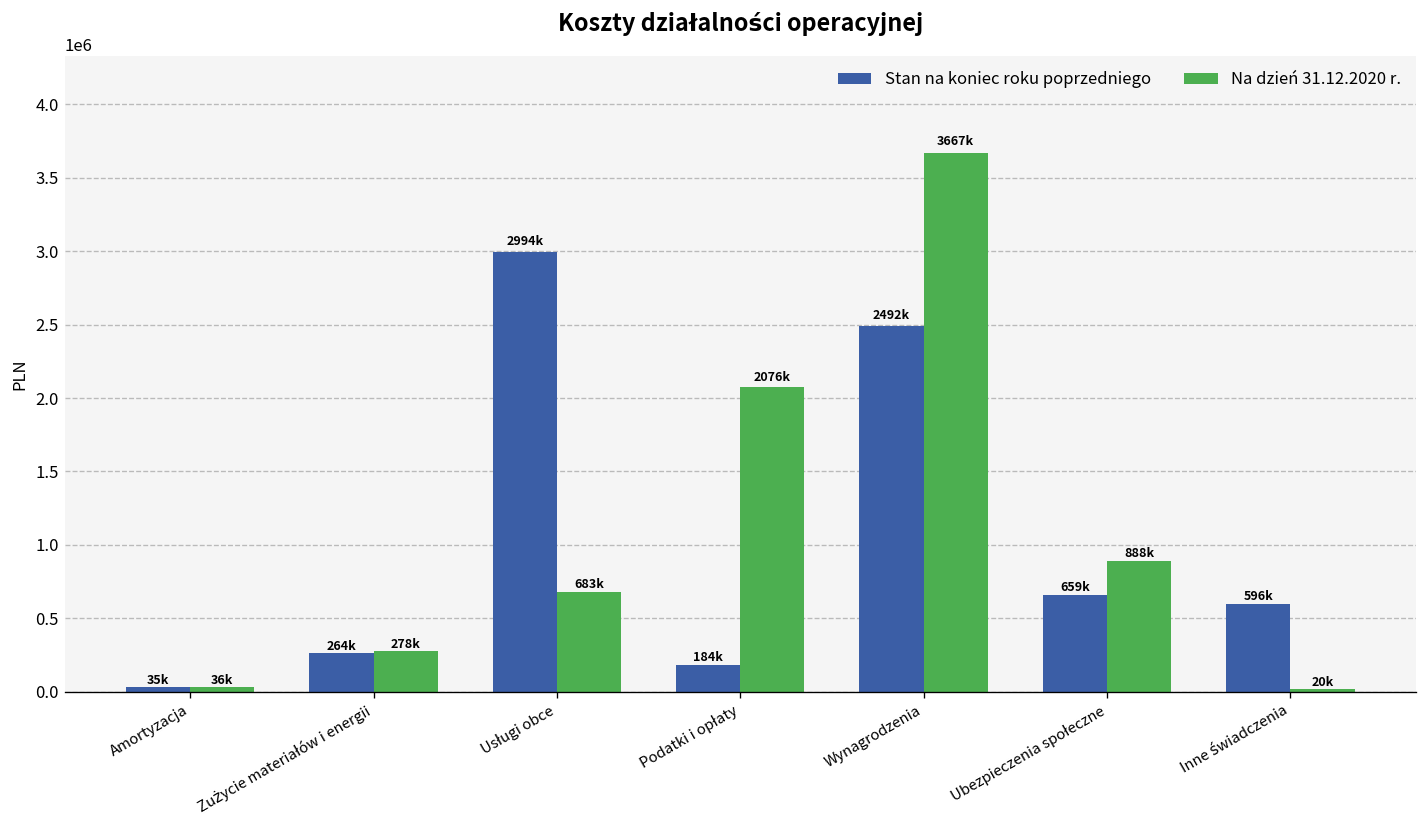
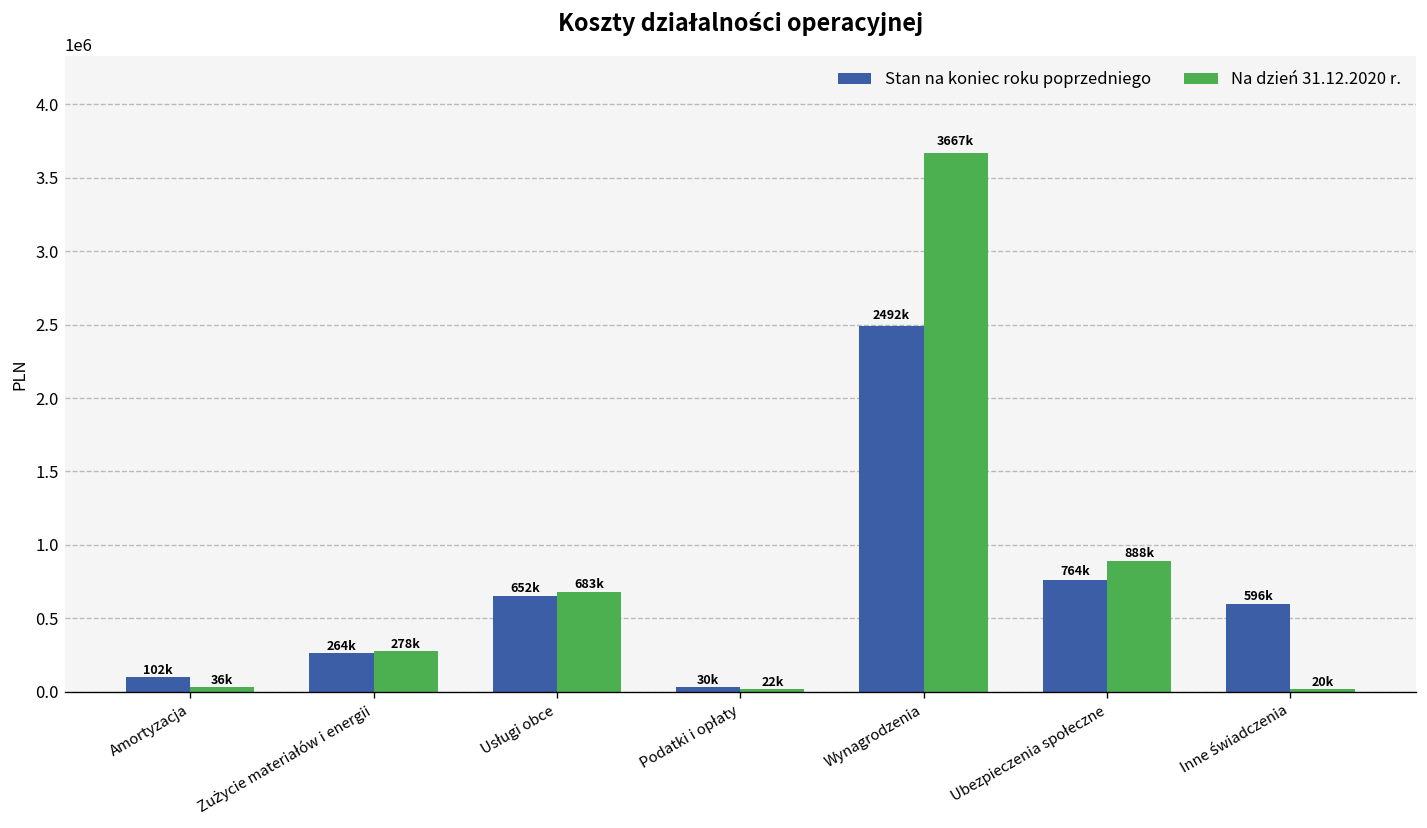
  {
    "Stan na koniec roku poprzedniego": {
-     "Amortyzacja": "35k",
+     "Amortyzacja": "102k",
      "Zużycie materiałów i energii": "264k",
-     "Usługi obce": "2994k",
-     "Podatki i opłaty": "184k",
+     "Usługi obce": "652k",
+     "Podatki i opłaty": "30k",
      "Wynagrodzenia": "2492k",
-     "Ubezpieczenia społeczne": "659k",
+     "Ubezpieczenia społeczne": "764k",
      "Inne świadczenia": "596k"
    },
    "Na dzień 31.12.2020 r.": {
      "Amortyzacja": "36k",
      "Zużycie materiałów i energii": "278k",
      "Usługi obce": "683k",
-     "Podatki i opłaty": "2076k",
+     "Podatki i opłaty": "22k",
      "Wynagrodzenia": "3667k",
      "Ubezpieczenia społeczne": "888k",
      "Inne świadczenia": "20k"
    }
  }
